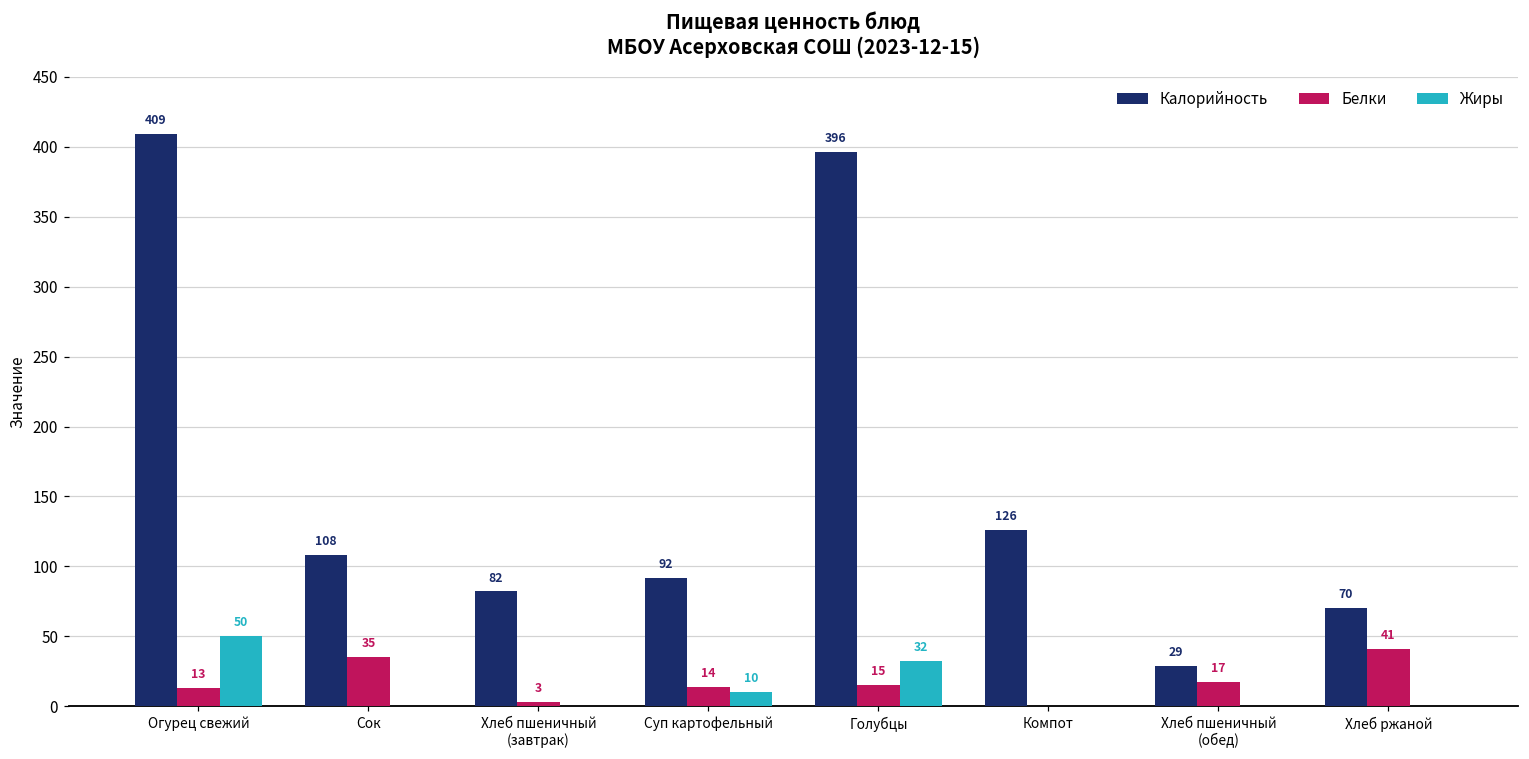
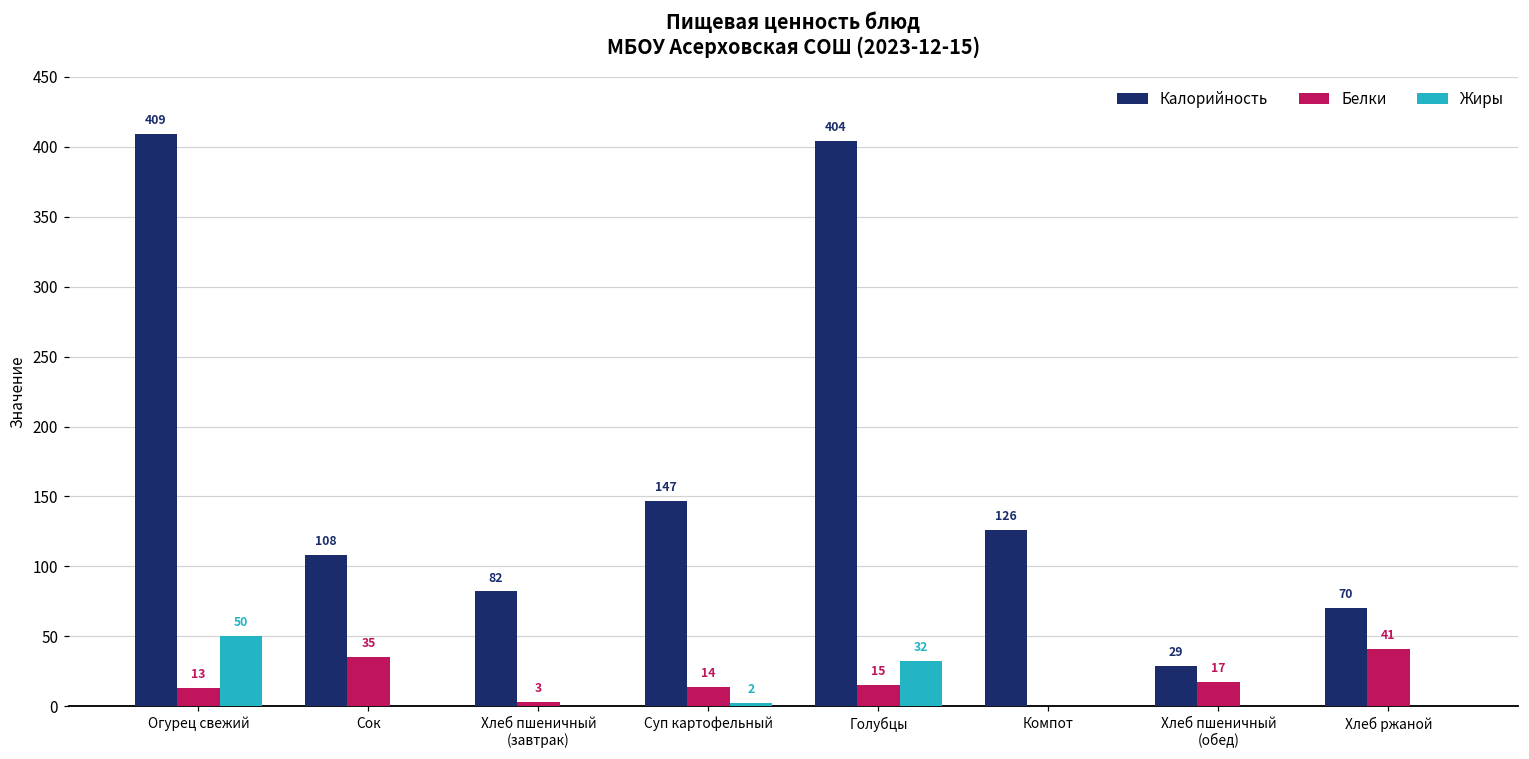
  {
    "Калорийность": {
      "Огурец свежий": 409,
      "Сок": 108,
      "Хлеб пшеничный (завтрак)": 82,
-     "Суп картофельный": 92,
-     "Голубцы": 396,
+     "Суп картофельный": 147,
+     "Голубцы": 404,
      "Компот": 126,
      "Хлеб пшеничный (обед)": 29,
      "Хлеб ржаной": 70
    },
    "Белки": {
      "Огурец свежий": 13,
      "Сок": 35,
      "Хлеб пшеничный (завтрак)": 3,
      "Суп картофельный": 14,
      "Голубцы": 15,
      "Хлеб пшеничный (обед)": 17,
      "Хлеб ржаной": 41
    },
    "Жиры": {
      "Огурец свежий": 50,
-     "Суп картофельный": 10,
+     "Суп картофельный": 2,
      "Голубцы": 32
    }
  }
